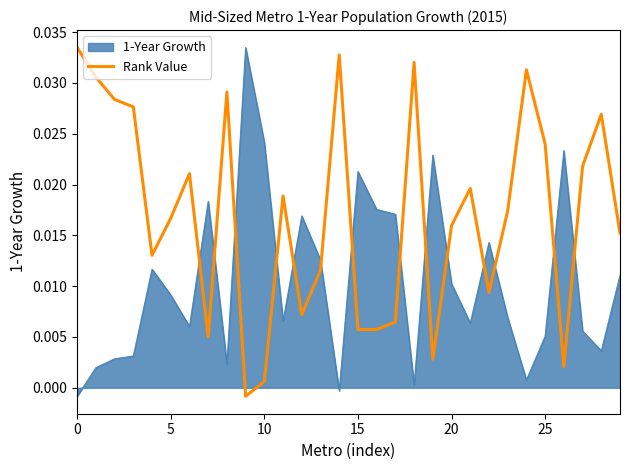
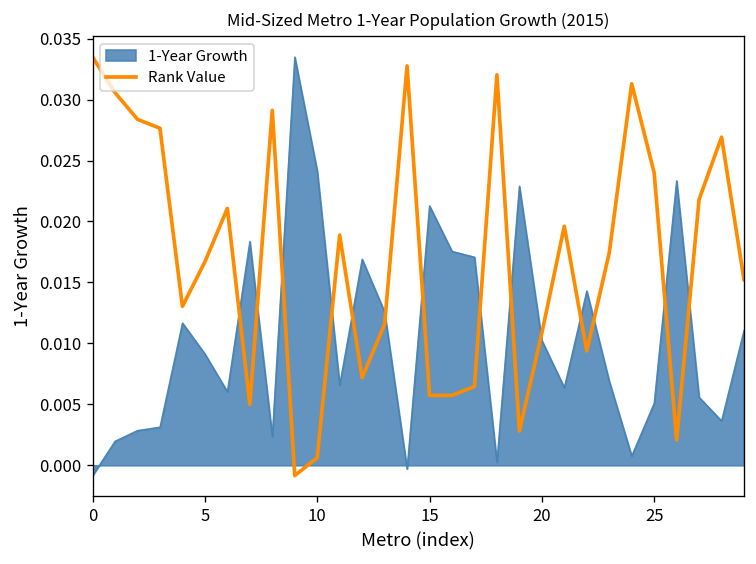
  {
    "Rank Value": {
      "0": 0.0335,
      "5": 0.0167,
      "10": 0.0006,
      "15": 0.0057,
-     "20": 0.0160,
+     "20": 0.0108,
      "25": 0.0240
    }
  }
